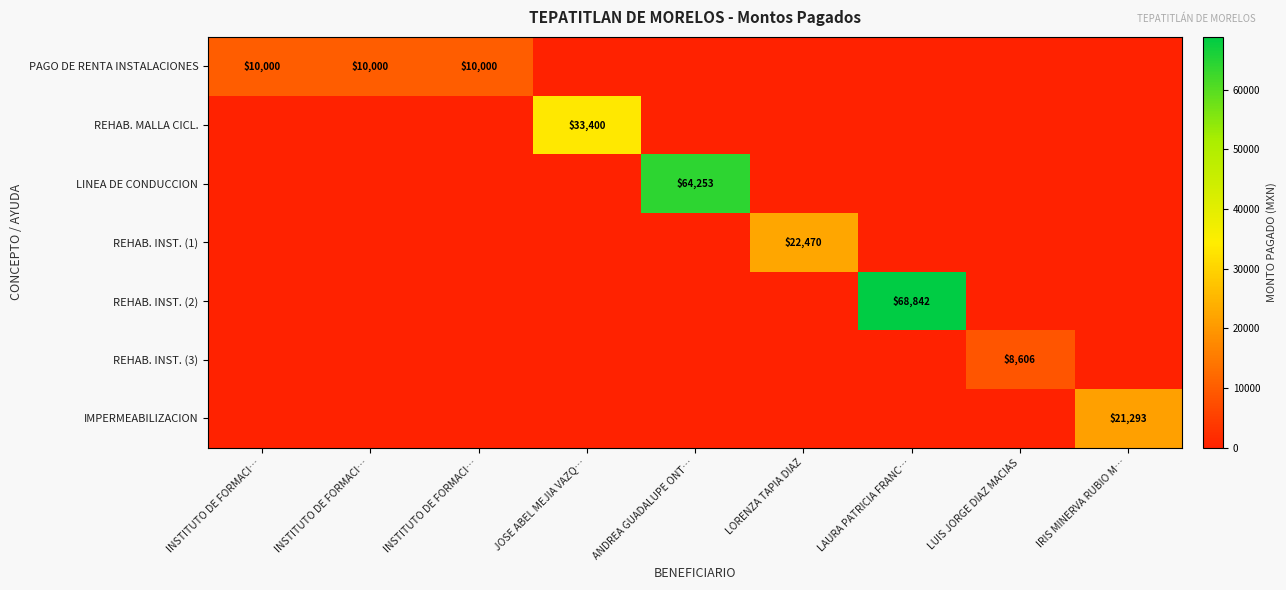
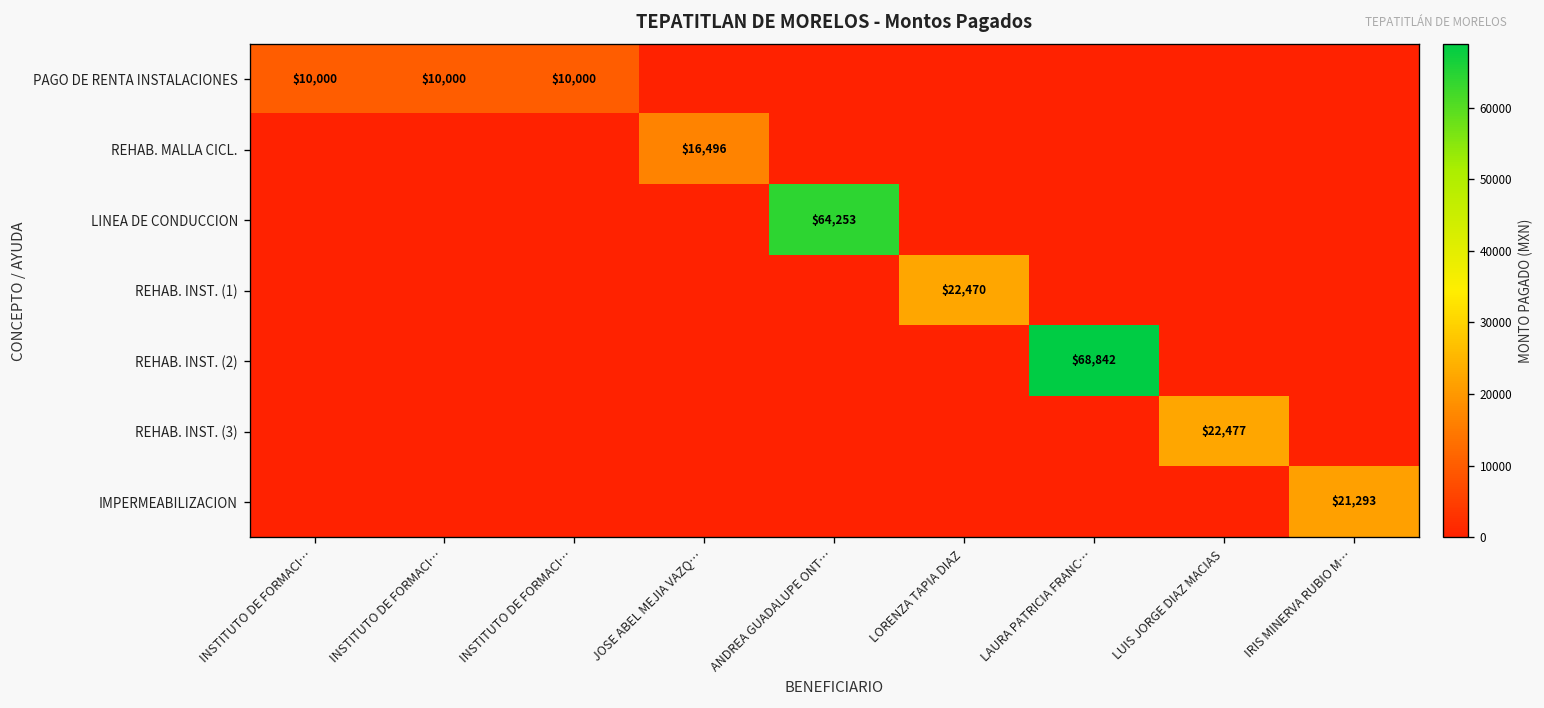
  {
    "REHAB. MALLA CICL.": {
-     "JOSE ABEL MEJIA VAZQ…": "$33,400"
+     "JOSE ABEL MEJIA VAZQ…": "$16,496"
    },
    "LINEA DE CONDUCCION": {
      "ANDREA GUADALUPE ONT…": "$64,253"
    },
    "REHAB. INST. (1)": {
      "LORENZA TAPIA DIAZ": "$22,470"
    },
    "REHAB. INST. (2)": {
      "LAURA PATRICIA FRANC…": "$68,842"
    },
    "REHAB. INST. (3)": {
-     "LUIS JORGE DIAZ MACIAS": "$8,606"
+     "LUIS JORGE DIAZ MACIAS": "$22,477"
    },
    "IMPERMEABILIZACION": {
      "IRIS MINERVA RUBIO M…": "$21,293"
    }
  }
